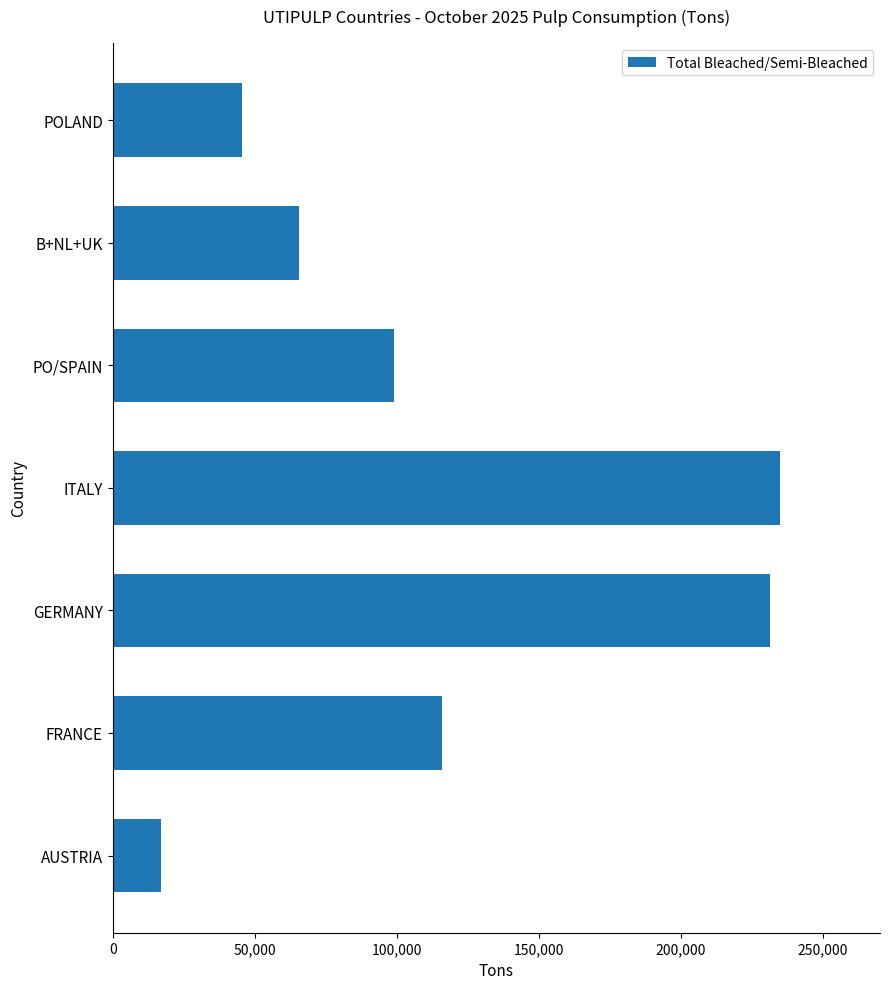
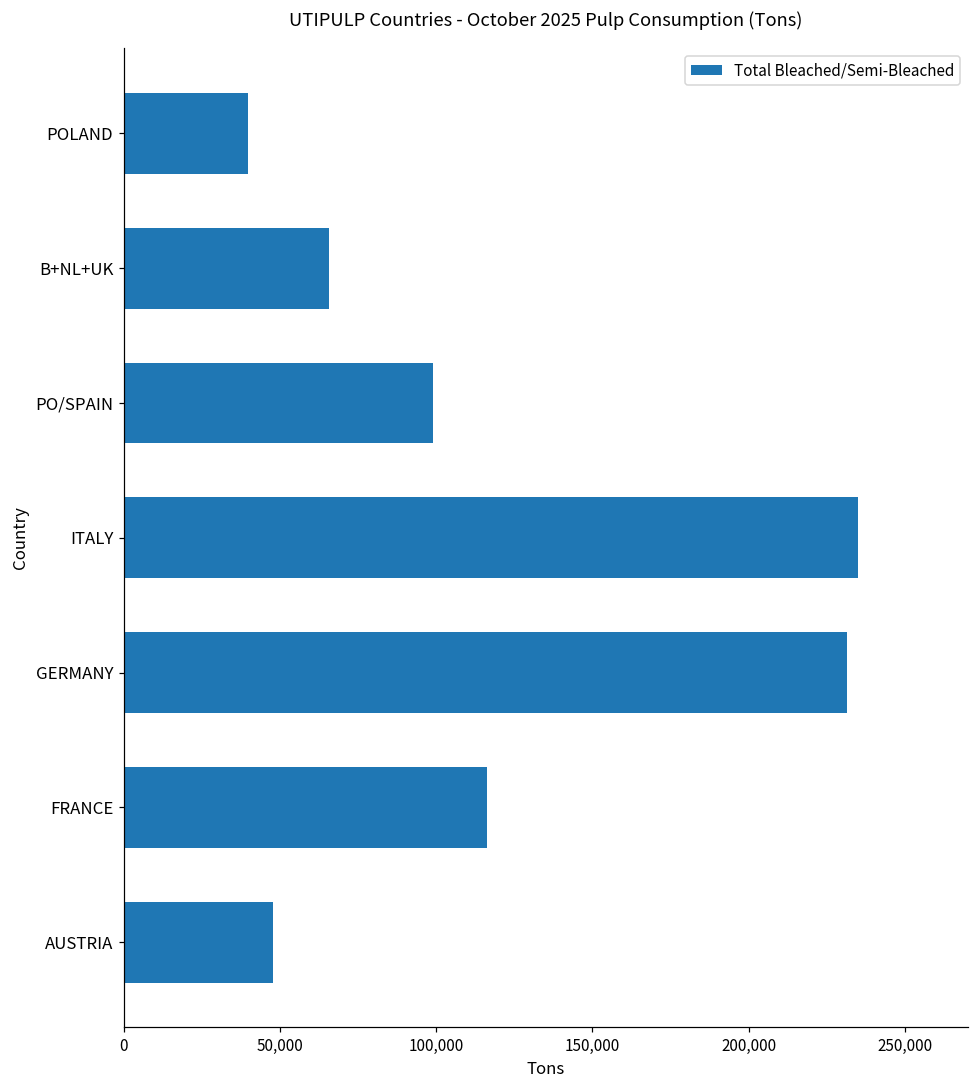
  {
-   "POLAND": "46,000",
+   "POLAND": "40,000",
    "B+NL+UK": "66,000",
    "PO/SPAIN": "99,000",
    "ITALY": "235,000",
    "GERMANY": "231,000",
    "FRANCE": "116,000",
-   "AUSTRIA": "17,000"
+   "AUSTRIA": "48,000"
  }
